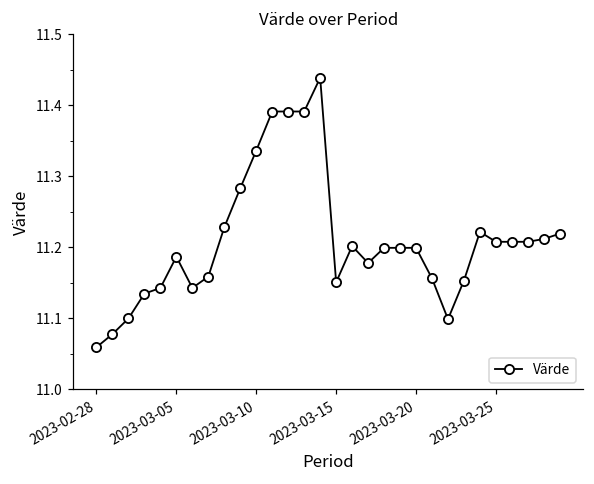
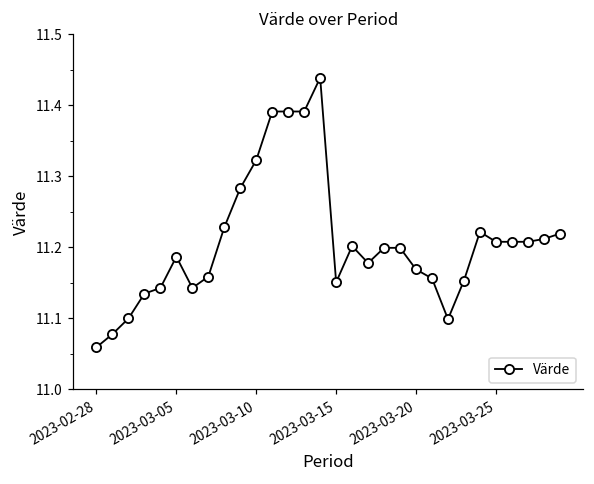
  {
    "2023-02-28": 11.06,
    "2023-03-05": 11.19,
-   "2023-03-10": 11.34,
+   "2023-03-10": 11.32,
    "2023-03-15": 11.15,
-   "2023-03-20": 11.20,
+   "2023-03-20": 11.17,
    "2023-03-25": 11.21
  }
